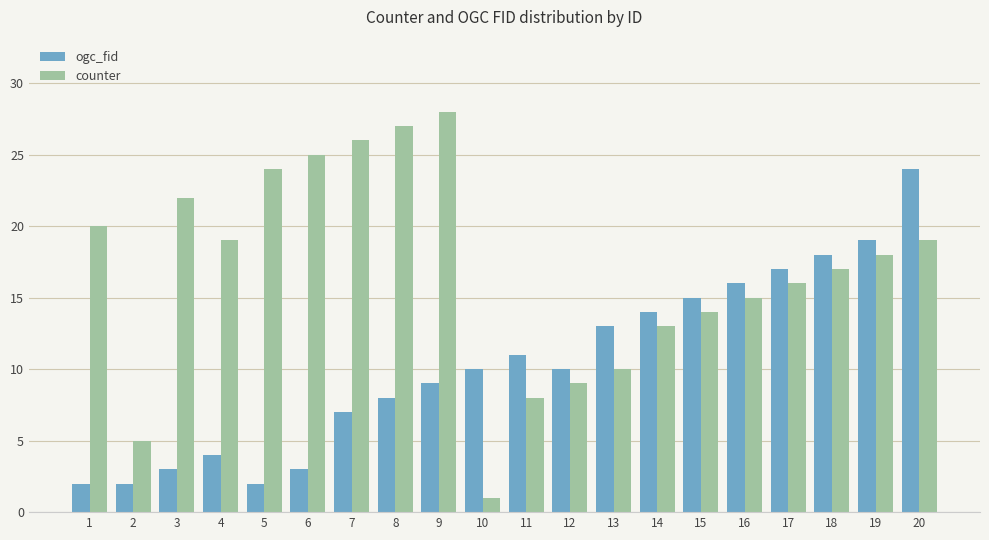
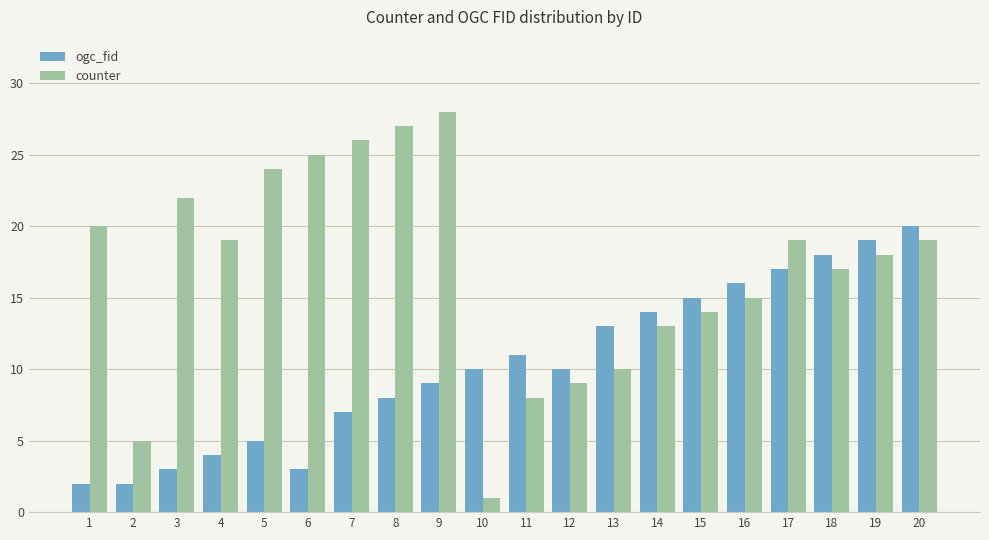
  {
    "ogc_fid": {
      "1": 2,
      "2": 2,
      "3": 3,
      "4": 4,
-     "5": 2,
+     "5": 5,
      "6": 3,
      "7": 7,
      "8": 8,
      "9": 9,
      "10": 10,
      "11": 11,
      "12": 10,
      "13": 13,
      "14": 14,
      "15": 15,
      "16": 16,
      "17": 17,
      "18": 18,
      "19": 19,
-     "20": 24
+     "20": 20
    },
    "counter": {
      "1": 20,
      "2": 5,
      "3": 22,
      "4": 19,
      "5": 24,
      "6": 25,
      "7": 26,
      "8": 27,
      "9": 28,
      "10": 1,
      "11": 8,
      "12": 9,
      "13": 10,
      "14": 13,
      "15": 14,
      "16": 15,
-     "17": 16,
+     "17": 19,
      "18": 17,
      "19": 18,
      "20": 19
    }
  }
